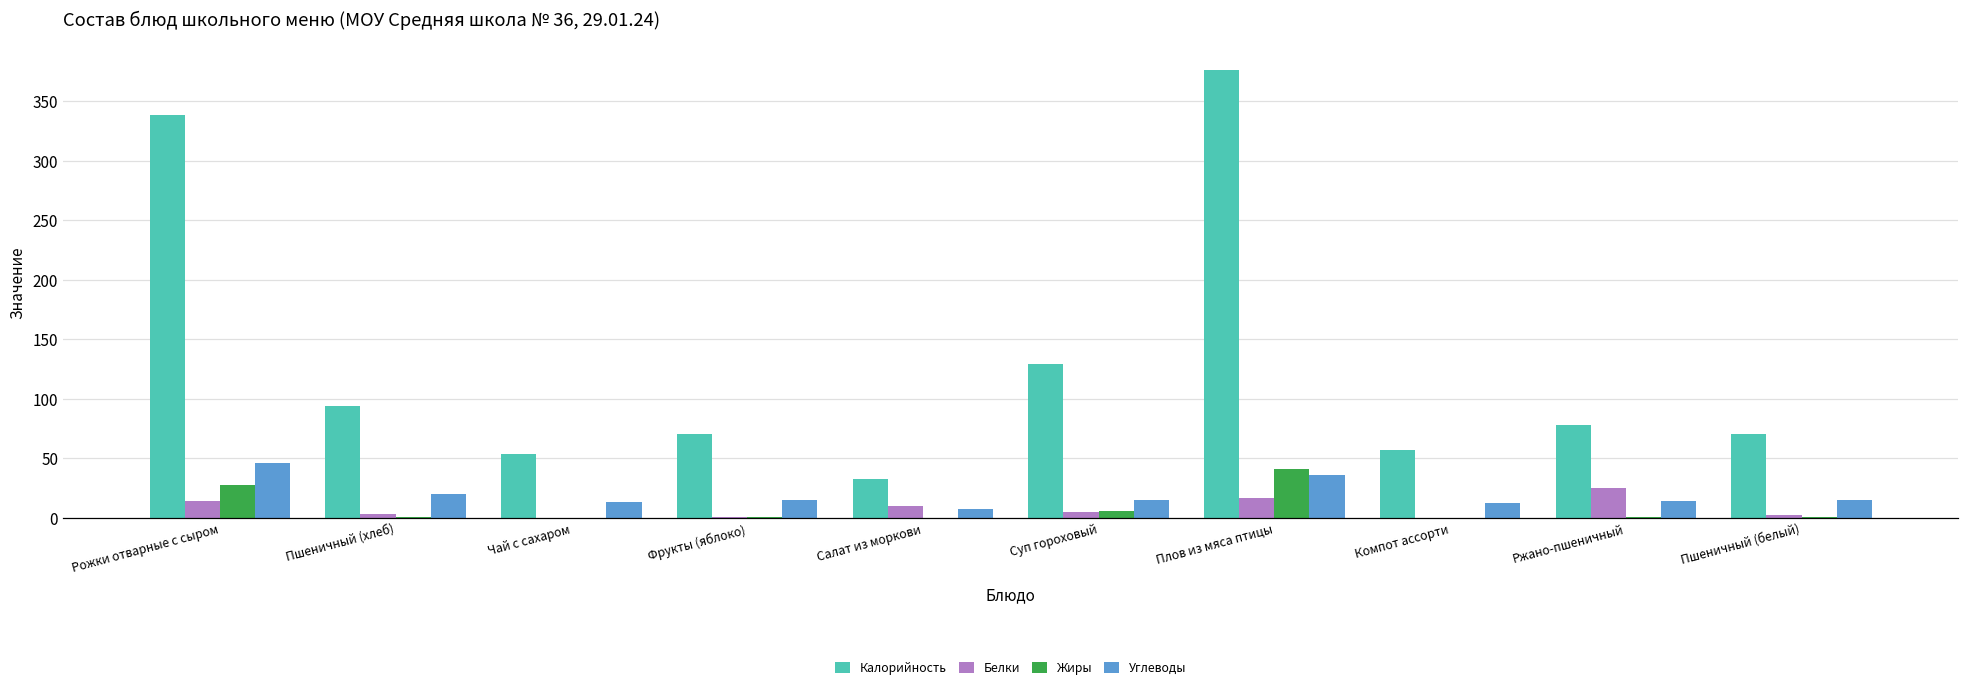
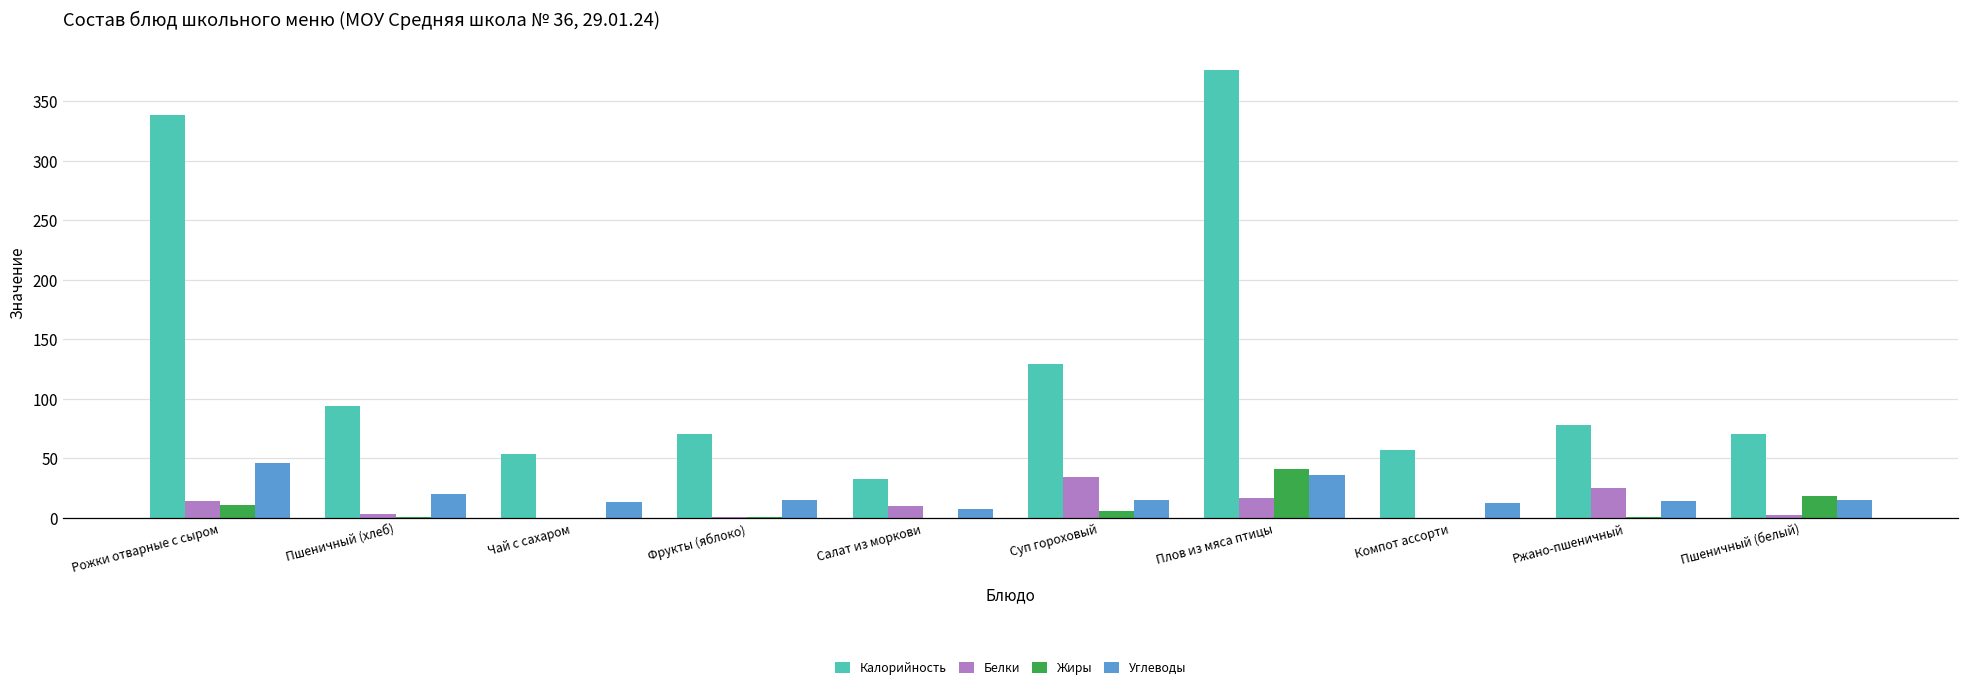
  {
    "Белки": {
      "Рожки отварные с сыром": 14,
      "Пшеничный (хлеб)": 3,
      "Салат из моркови": 10,
-     "Суп гороховый": 5,
+     "Суп гороховый": 34,
      "Плов из мяса птицы": 17,
      "Ржано-пшеничный": 25
    },
    "Жиры": {
-     "Рожки отварные с сыром": 28,
+     "Рожки отварные с сыром": 11,
      "Суп гороховый": 5,
      "Плов из мяса птицы": 41,
-     "Пшеничный (белый)": 0
+     "Пшеничный (белый)": 18
    }
  }
